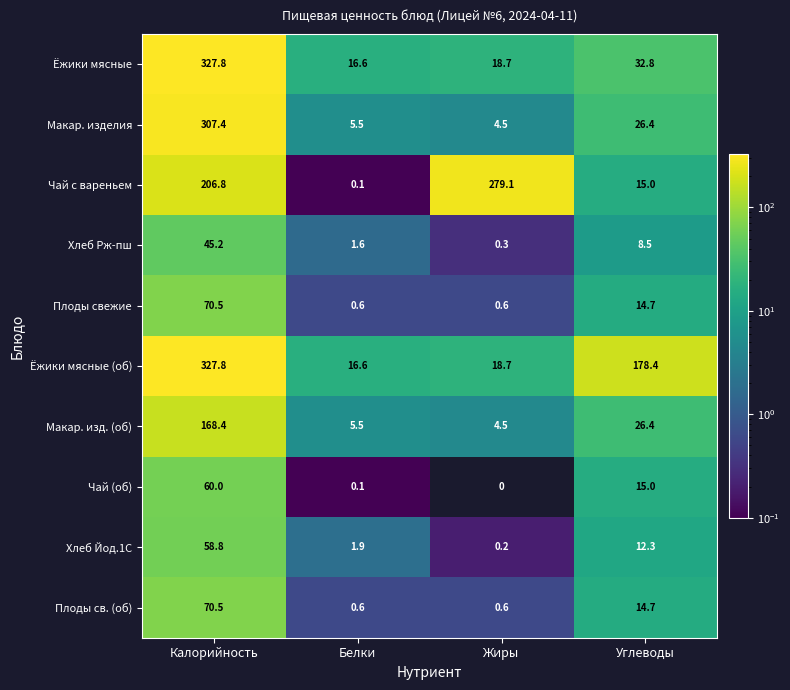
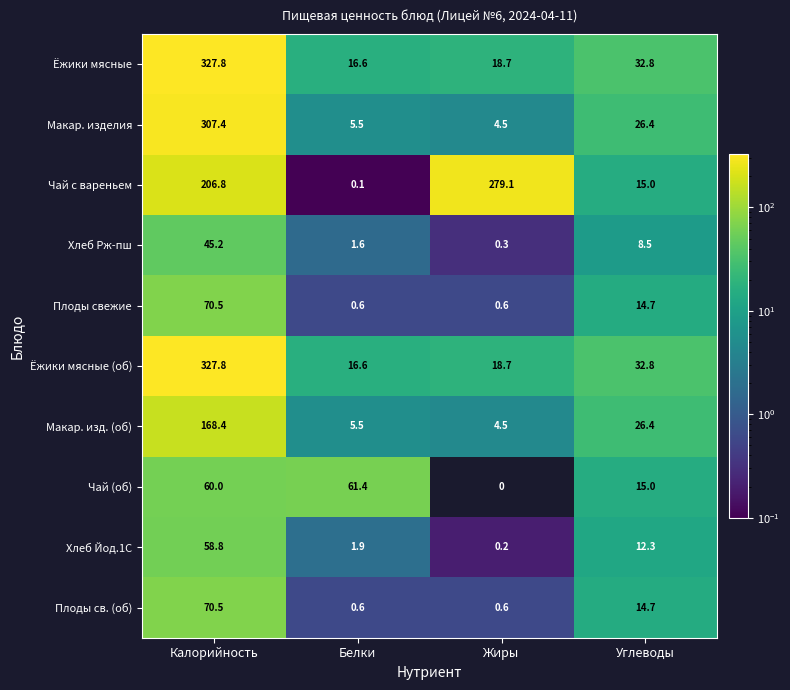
  {
    "Ёжики мясные": {
      "Калорийность": 327.8,
      "Белки": 16.6,
      "Жиры": 18.7,
      "Углеводы": 32.8
    },
    "Макар. изделия": {
      "Калорийность": 307.4,
      "Белки": 5.5,
      "Жиры": 4.5,
      "Углеводы": 26.4
    },
    "Чай с вареньем": {
      "Калорийность": 206.8,
      "Белки": 0.1,
      "Жиры": 279.1,
      "Углеводы": 15.0
    },
    "Хлеб Рж-пш": {
      "Калорийность": 45.2,
      "Белки": 1.6,
      "Жиры": 0.3,
      "Углеводы": 8.5
    },
    "Плоды свежие": {
      "Калорийность": 70.5,
      "Белки": 0.6,
      "Жиры": 0.6,
      "Углеводы": 14.7
    },
    "Ёжики мясные (об)": {
      "Калорийность": 327.8,
      "Белки": 16.6,
      "Жиры": 18.7,
-     "Углеводы": 178.4
+     "Углеводы": 32.8
    },
    "Макар. изд. (об)": {
      "Калорийность": 168.4,
      "Белки": 5.5,
      "Жиры": 4.5,
      "Углеводы": 26.4
    },
    "Чай (об)": {
      "Калорийность": 60.0,
-     "Белки": 0.1,
+     "Белки": 61.4,
      "Жиры": 0,
      "Углеводы": 15.0
    },
    "Хлеб Йод.1С": {
      "Калорийность": 58.8,
      "Белки": 1.9,
      "Жиры": 0.2,
      "Углеводы": 12.3
    },
    "Плоды св. (об)": {
      "Калорийность": 70.5,
      "Белки": 0.6,
      "Жиры": 0.6,
      "Углеводы": 14.7
    }
  }
